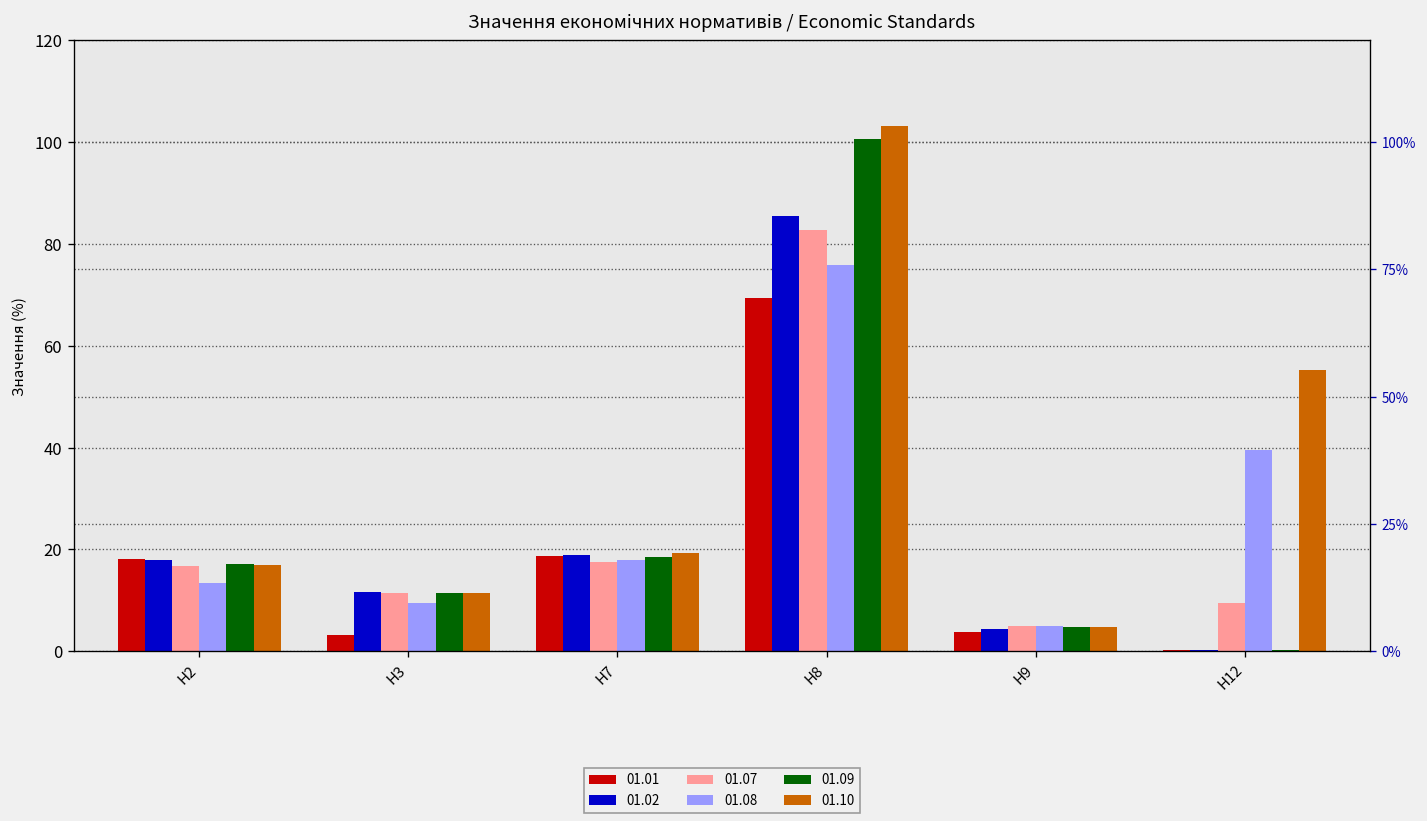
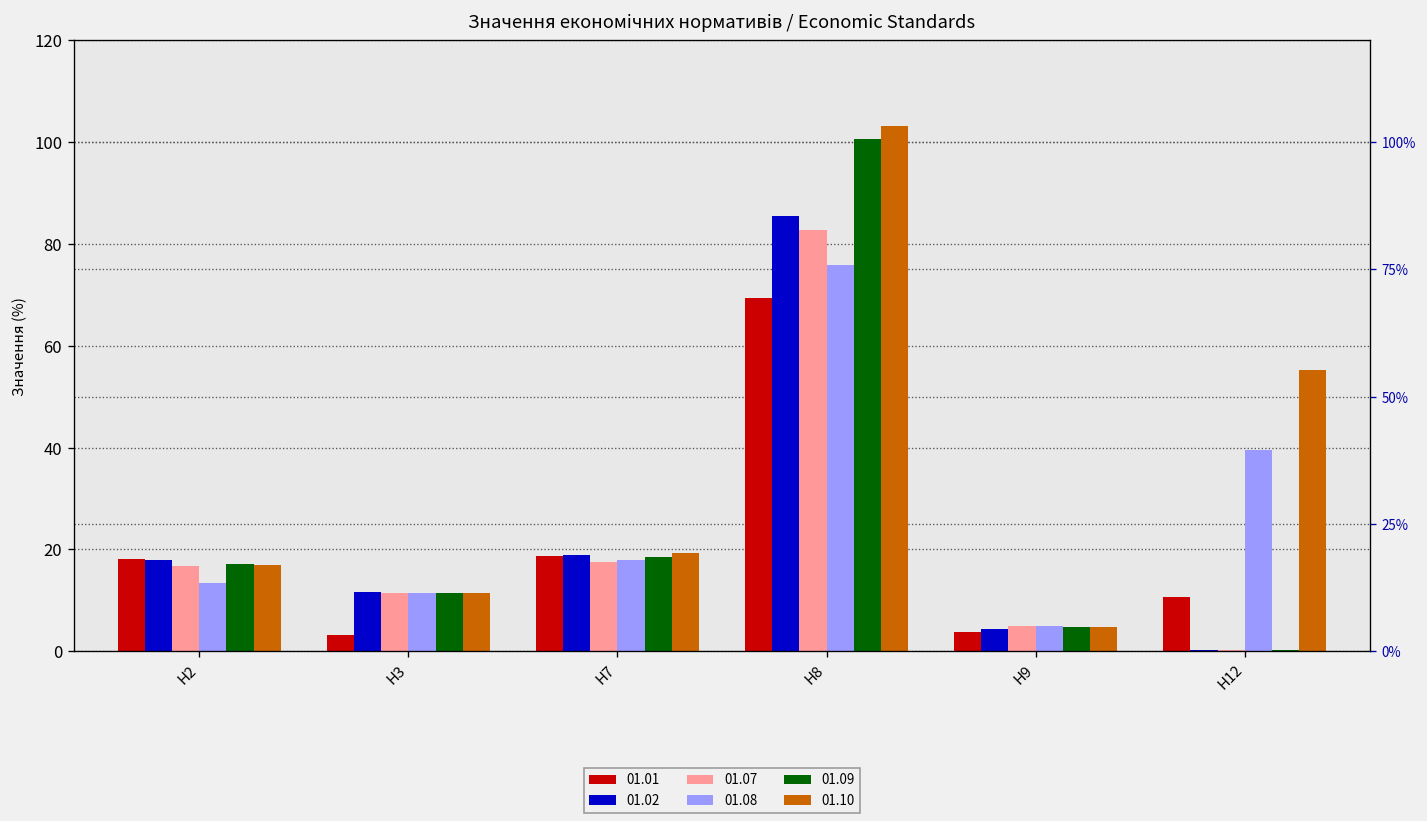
  {
    "01.01": {
      "Н2": 18,
      "Н3": 3,
      "Н7": 19,
      "Н8": 69,
      "Н9": 4,
-     "Н12": 0
+     "Н12": 11
    },
    "01.02": {
      "Н2": 18,
      "Н3": 12,
      "Н7": 19,
      "Н8": 85,
      "Н9": 4
    },
    "01.07": {
      "Н2": 17,
      "Н3": 11,
      "Н7": 18,
      "Н8": 83,
      "Н9": 5,
-     "Н12": 9
+     "Н12": 0
    },
    "01.08": {
      "Н2": 13,
-     "Н3": 10,
+     "Н3": 11,
      "Н7": 18,
      "Н8": 76,
      "Н9": 5,
      "Н12": 39
    },
    "01.09": {
      "Н2": 17,
      "Н3": 12,
      "Н7": 19,
      "Н8": 101,
      "Н9": 5
    },
    "01.10": {
      "Н2": 17,
      "Н3": 11,
      "Н7": 19,
      "Н8": 103,
      "Н9": 5,
      "Н12": 55
    }
  }
